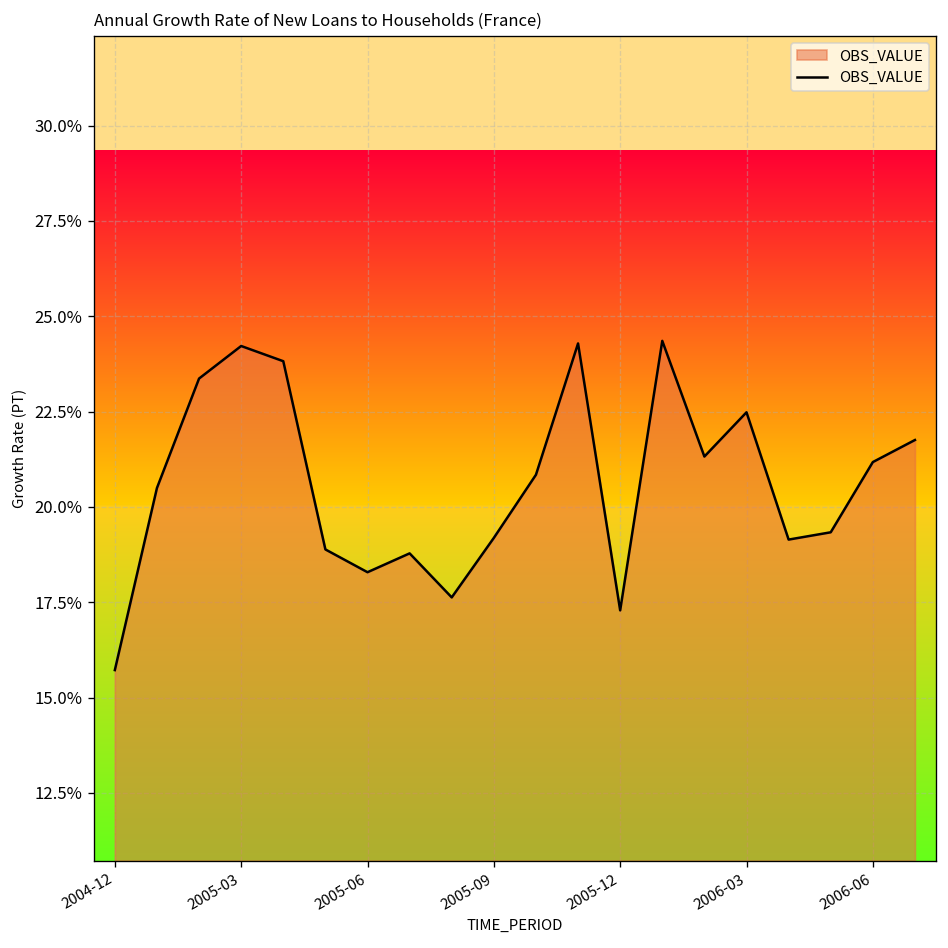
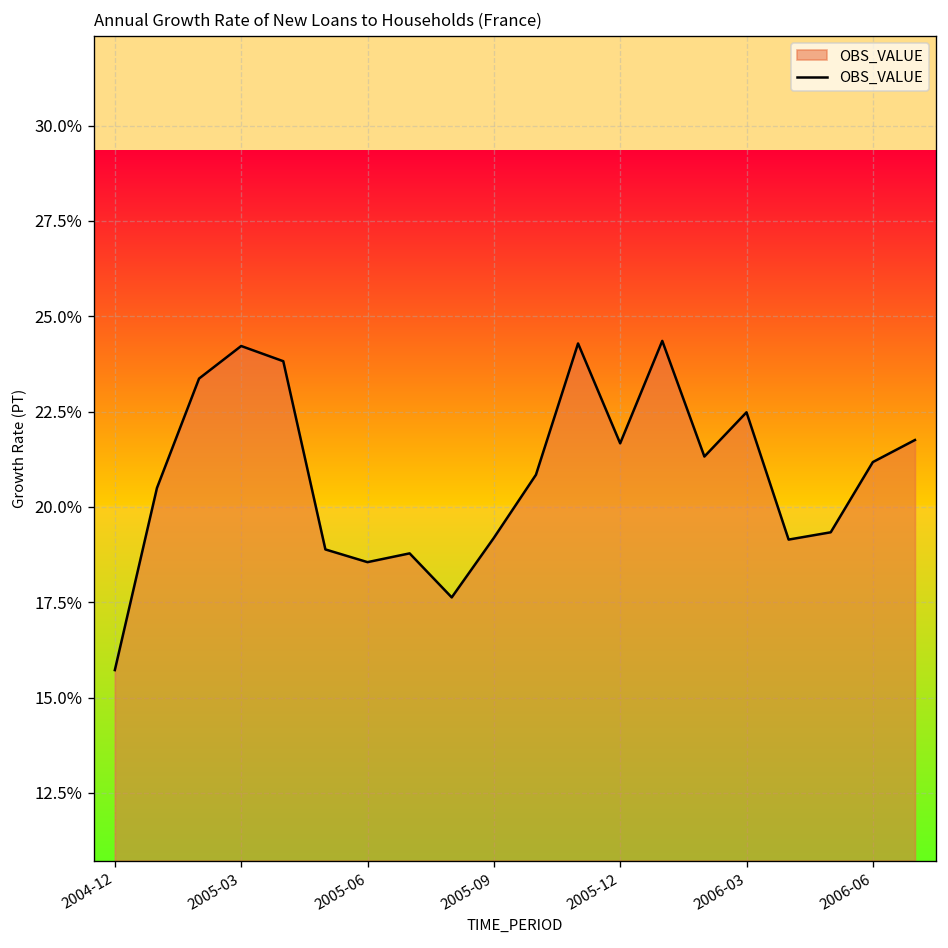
  {
    "2004-12": "15.7%",
    "2005-03": "24.2%",
-   "2005-06": "18.3%",
+   "2005-06": "18.6%",
    "2005-09": "19.2%",
-   "2005-12": "17.3%",
+   "2005-12": "21.7%",
    "2006-03": "22.5%",
    "2006-06": "21.2%"
  }
